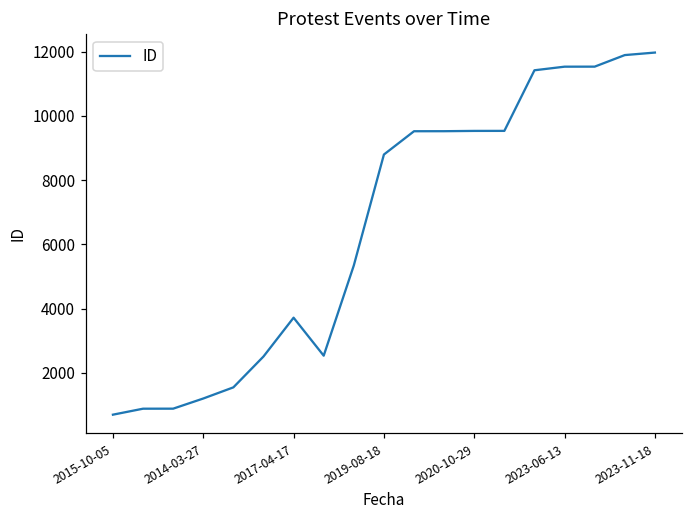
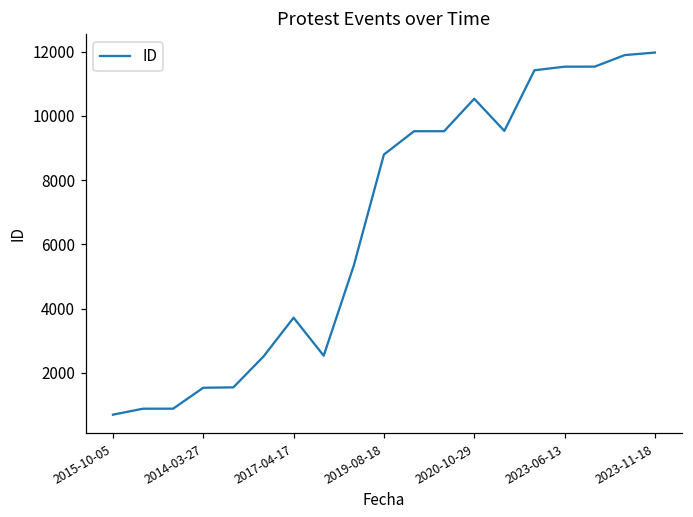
  {
    "2015-10-05": 700,
-   "2014-03-27": 1200,
+   "2014-03-27": 1500,
    "2017-04-17": 3700,
    "2019-08-18": 8800,
-   "2020-10-29": 9500,
+   "2020-10-29": 10500,
    "2023-11-18": 12000
  }
